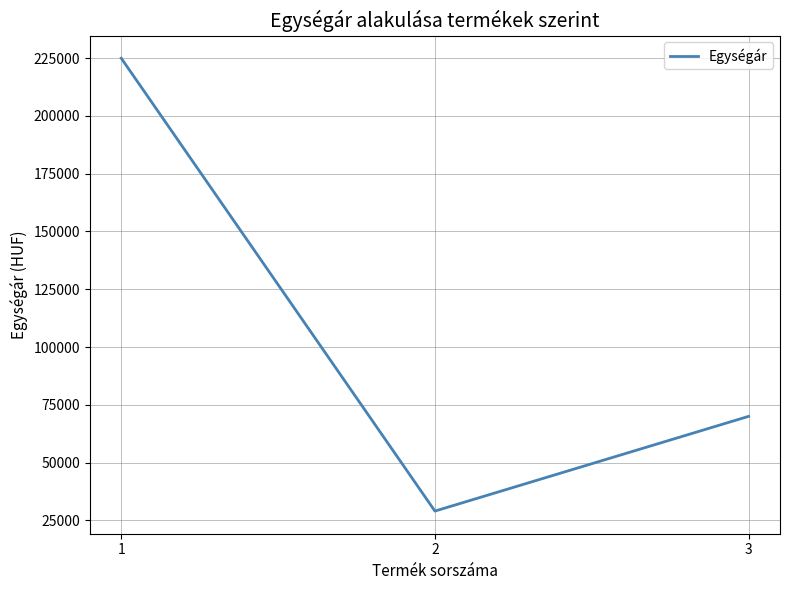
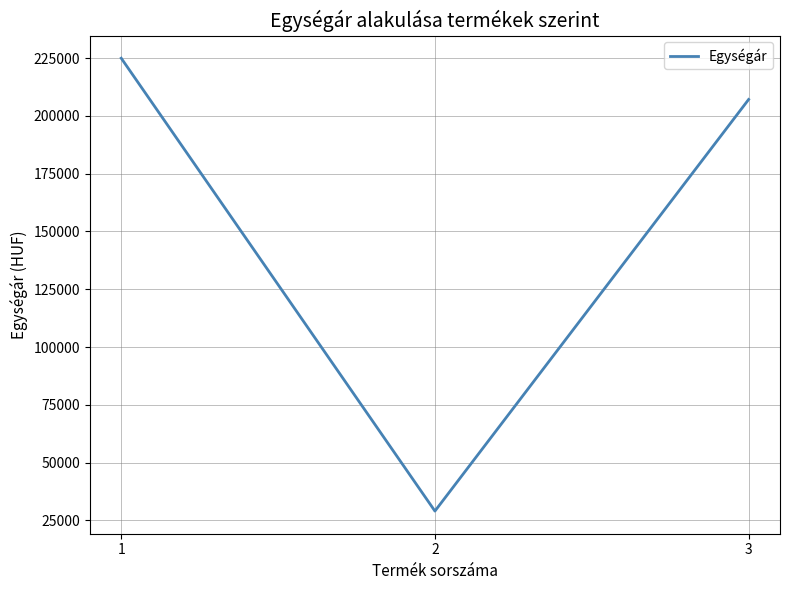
  {
    "1": 225000,
    "2": 29000,
-   "3": 70000
+   "3": 207000
  }
